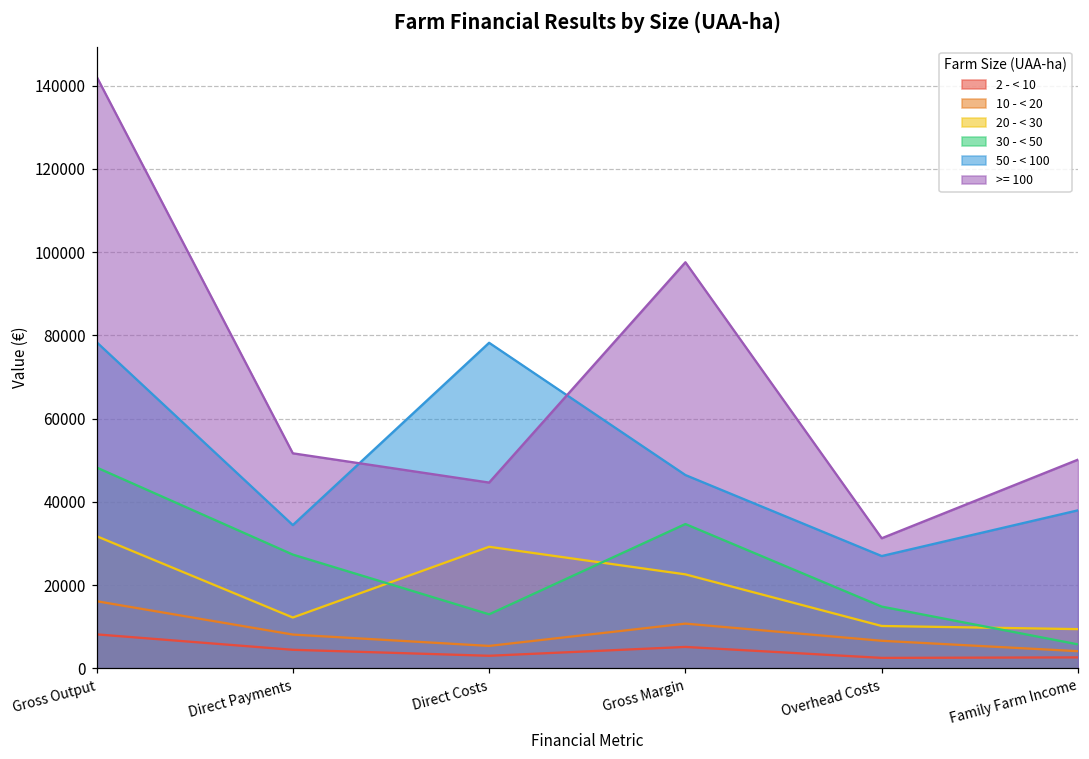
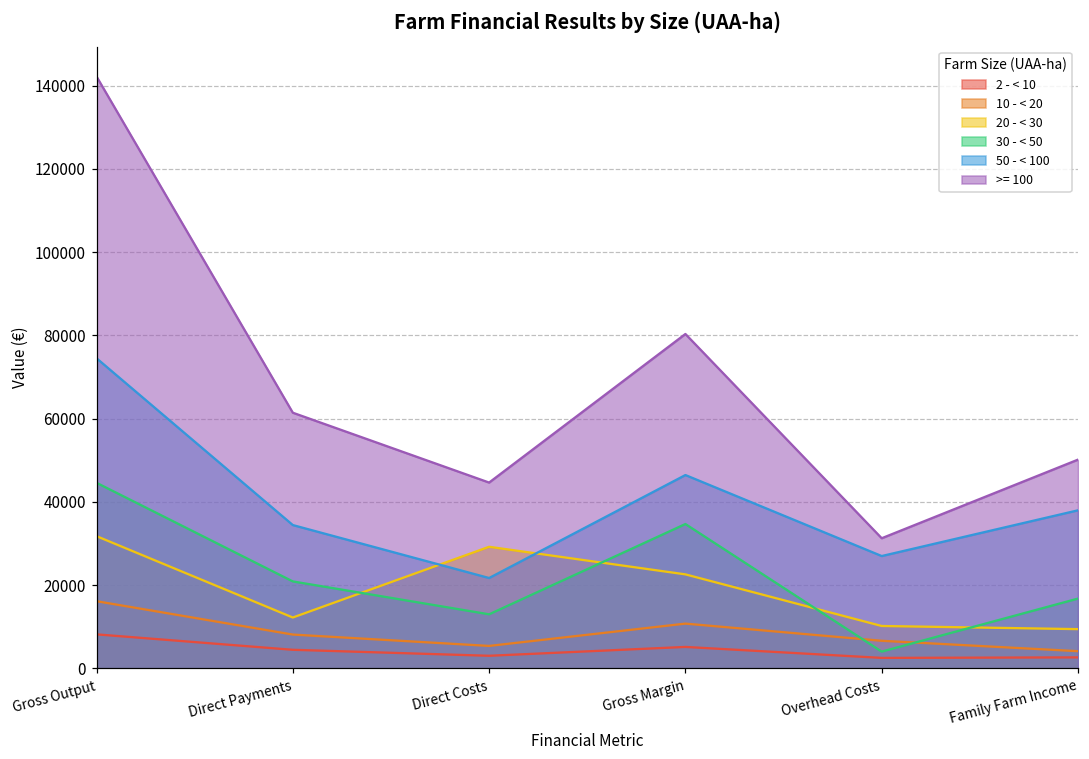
  {
    "20 - < 30": {
      "Gross Output": 32000,
      "Direct Payments": 12000,
      "Direct Costs": 29000,
      "Gross Margin": 23000,
      "Overhead Costs": 10000,
      "Family Farm Income": 9000
    },
    "30 - < 50": {
-     "Gross Output": 48000,
-     "Direct Payments": 27000,
+     "Gross Output": 45000,
+     "Direct Payments": 21000,
      "Direct Costs": 13000,
      "Gross Margin": 35000,
-     "Overhead Costs": 15000,
-     "Family Farm Income": 6000
+     "Overhead Costs": 4000,
+     "Family Farm Income": 17000
    },
    "50 - < 100": {
-     "Gross Output": 78000,
+     "Gross Output": 74000,
      "Direct Payments": 34000,
-     "Direct Costs": 78000,
+     "Direct Costs": 22000,
      "Gross Margin": 46000,
      "Overhead Costs": 27000,
      "Family Farm Income": 38000
    },
    ">= 100": {
      "Gross Output": 142000,
-     "Direct Payments": 52000,
+     "Direct Payments": 61000,
      "Direct Costs": 45000,
-     "Gross Margin": 98000,
+     "Gross Margin": 80000,
      "Overhead Costs": 31000,
      "Family Farm Income": 50000
    }
  }
